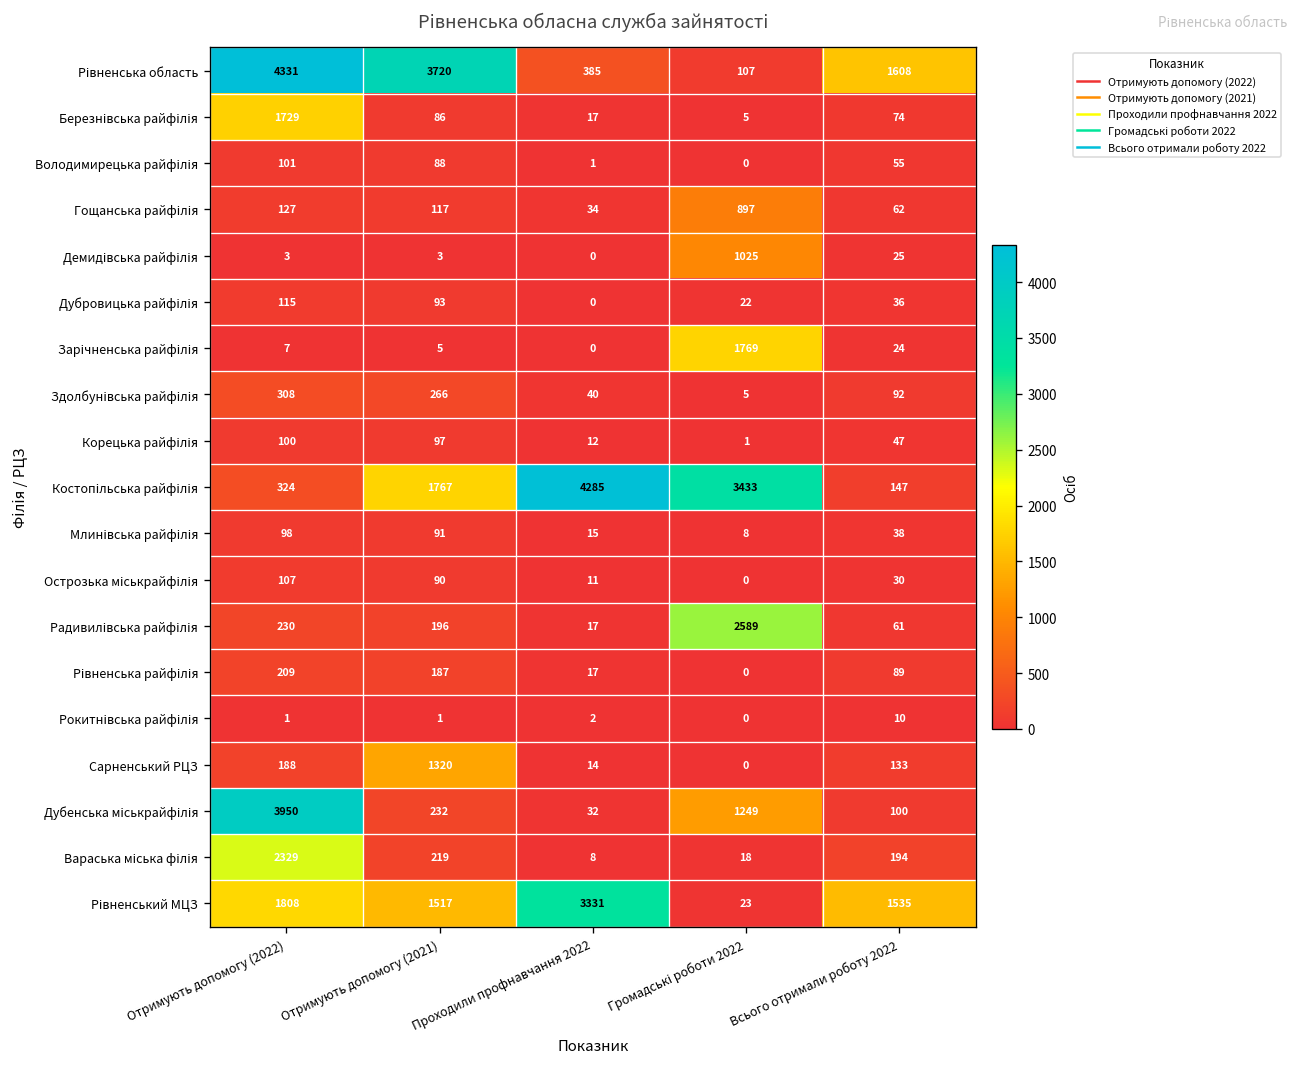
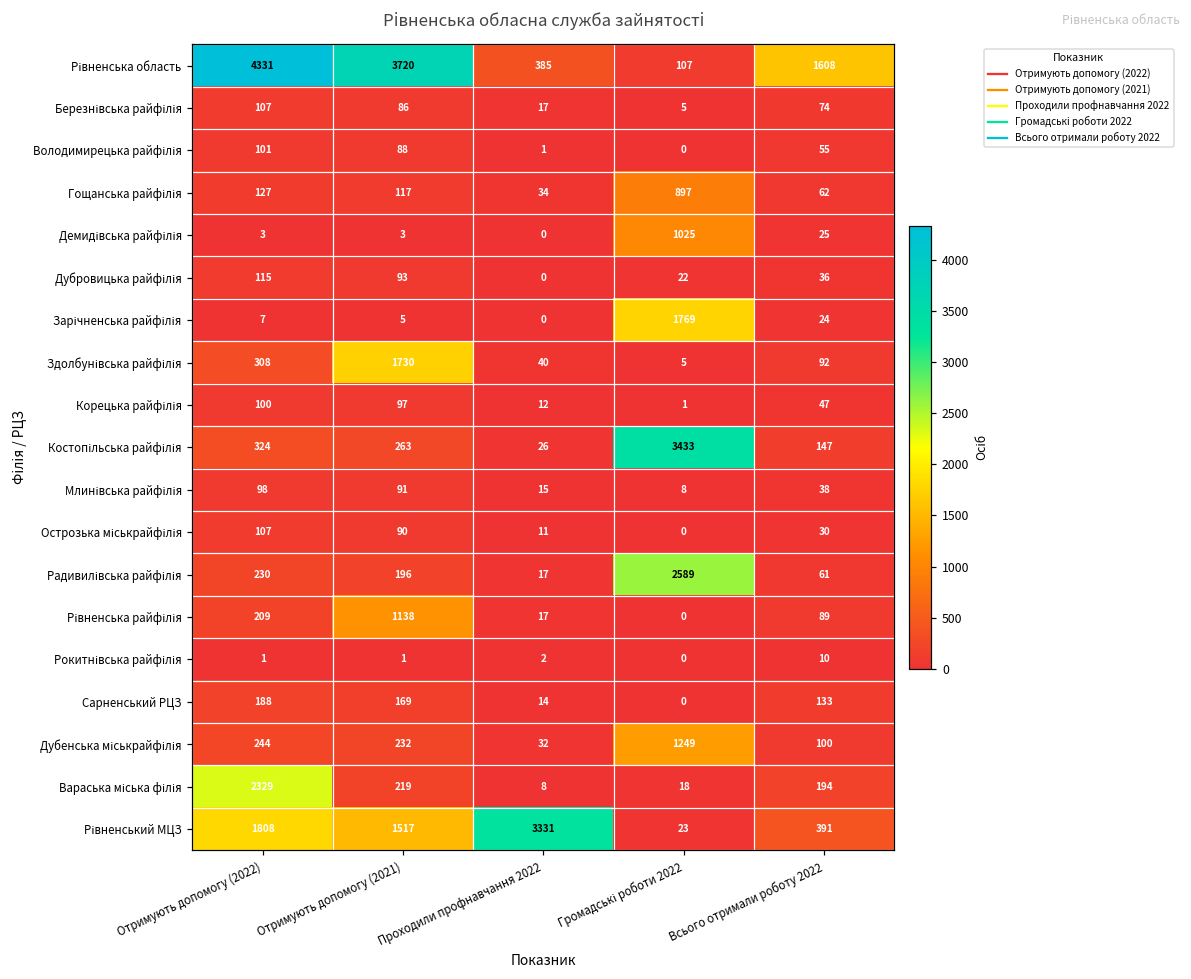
  {
    "Рівненська область": {
      "Отримують допомогу (2022)": 4331,
      "Отримують допомогу (2021)": 3720,
      "Проходили профнавчання 2022": 385,
      "Громадські роботи 2022": 107,
      "Всього отримали роботу 2022": 1608
    },
    "Березнівська райфілія": {
-     "Отримують допомогу (2022)": 1729,
+     "Отримують допомогу (2022)": 107,
      "Отримують допомогу (2021)": 86,
      "Проходили профнавчання 2022": 17,
      "Громадські роботи 2022": 5,
      "Всього отримали роботу 2022": 74
    },
    "Володимирецька райфілія": {
      "Отримують допомогу (2022)": 101,
      "Отримують допомогу (2021)": 88,
      "Проходили профнавчання 2022": 1,
      "Громадські роботи 2022": 0,
      "Всього отримали роботу 2022": 55
    },
    "Гощанська райфілія": {
      "Отримують допомогу (2022)": 127,
      "Отримують допомогу (2021)": 117,
      "Проходили профнавчання 2022": 34,
      "Громадські роботи 2022": 897,
      "Всього отримали роботу 2022": 62
    },
    "Демидівська райфілія": {
      "Отримують допомогу (2022)": 3,
      "Отримують допомогу (2021)": 3,
      "Проходили профнавчання 2022": 0,
      "Громадські роботи 2022": 1025,
      "Всього отримали роботу 2022": 25
    },
    "Дубровицька райфілія": {
      "Отримують допомогу (2022)": 115,
      "Отримують допомогу (2021)": 93,
      "Проходили профнавчання 2022": 0,
      "Громадські роботи 2022": 22,
      "Всього отримали роботу 2022": 36
    },
    "Зарічненська райфілія": {
      "Отримують допомогу (2022)": 7,
      "Отримують допомогу (2021)": 5,
      "Проходили профнавчання 2022": 0,
      "Громадські роботи 2022": 1769,
      "Всього отримали роботу 2022": 24
    },
    "Здолбунівська райфілія": {
      "Отримують допомогу (2022)": 308,
-     "Отримують допомогу (2021)": 266,
+     "Отримують допомогу (2021)": 1730,
      "Проходили профнавчання 2022": 40,
      "Громадські роботи 2022": 5,
      "Всього отримали роботу 2022": 92
    },
    "Корецька райфілія": {
      "Отримують допомогу (2022)": 100,
      "Отримують допомогу (2021)": 97,
      "Проходили профнавчання 2022": 12,
      "Громадські роботи 2022": 1,
      "Всього отримали роботу 2022": 47
    },
    "Костопільська райфілія": {
      "Отримують допомогу (2022)": 324,
-     "Отримують допомогу (2021)": 1767,
-     "Проходили профнавчання 2022": 4285,
+     "Отримують допомогу (2021)": 263,
+     "Проходили профнавчання 2022": 26,
      "Громадські роботи 2022": 3433,
      "Всього отримали роботу 2022": 147
    },
    "Млинівська райфілія": {
      "Отримують допомогу (2022)": 98,
      "Отримують допомогу (2021)": 91,
      "Проходили профнавчання 2022": 15,
      "Громадські роботи 2022": 8,
      "Всього отримали роботу 2022": 38
    },
    "Острозька міськрайфілія": {
      "Отримують допомогу (2022)": 107,
      "Отримують допомогу (2021)": 90,
      "Проходили профнавчання 2022": 11,
      "Громадські роботи 2022": 0,
      "Всього отримали роботу 2022": 30
    },
    "Радивилівська райфілія": {
      "Отримують допомогу (2022)": 230,
      "Отримують допомогу (2021)": 196,
      "Проходили профнавчання 2022": 17,
      "Громадські роботи 2022": 2589,
      "Всього отримали роботу 2022": 61
    },
    "Рівненська райфілія": {
      "Отримують допомогу (2022)": 209,
-     "Отримують допомогу (2021)": 187,
+     "Отримують допомогу (2021)": 1138,
      "Проходили профнавчання 2022": 17,
      "Громадські роботи 2022": 0,
      "Всього отримали роботу 2022": 89
    },
    "Рокитнівська райфілія": {
      "Отримують допомогу (2022)": 1,
      "Отримують допомогу (2021)": 1,
      "Проходили профнавчання 2022": 2,
      "Громадські роботи 2022": 0,
      "Всього отримали роботу 2022": 10
    },
    "Сарненський РЦЗ": {
      "Отримують допомогу (2022)": 188,
-     "Отримують допомогу (2021)": 1320,
+     "Отримують допомогу (2021)": 169,
      "Проходили профнавчання 2022": 14,
      "Громадські роботи 2022": 0,
      "Всього отримали роботу 2022": 133
    },
    "Дубенська міськрайфілія": {
-     "Отримують допомогу (2022)": 3950,
+     "Отримують допомогу (2022)": 244,
      "Отримують допомогу (2021)": 232,
      "Проходили профнавчання 2022": 32,
      "Громадські роботи 2022": 1249,
      "Всього отримали роботу 2022": 100
    },
    "Вараська міська філія": {
      "Отримують допомогу (2022)": 2329,
      "Отримують допомогу (2021)": 219,
      "Проходили профнавчання 2022": 8,
      "Громадські роботи 2022": 18,
      "Всього отримали роботу 2022": 194
    },
    "Рівненський МЦЗ": {
      "Отримують допомогу (2022)": 1808,
      "Отримують допомогу (2021)": 1517,
      "Проходили профнавчання 2022": 3331,
      "Громадські роботи 2022": 23,
-     "Всього отримали роботу 2022": 1535
+     "Всього отримали роботу 2022": 391
    }
  }
